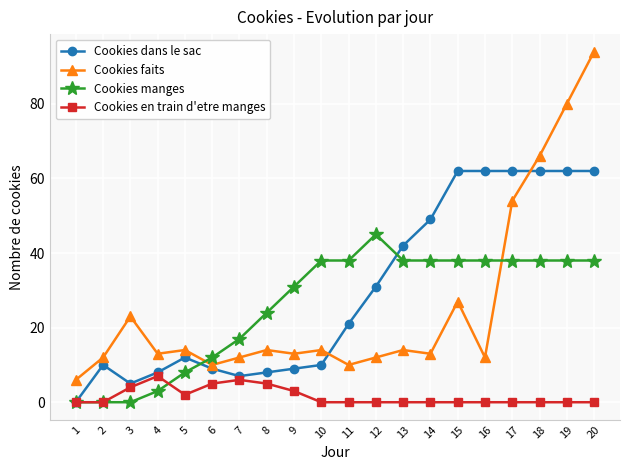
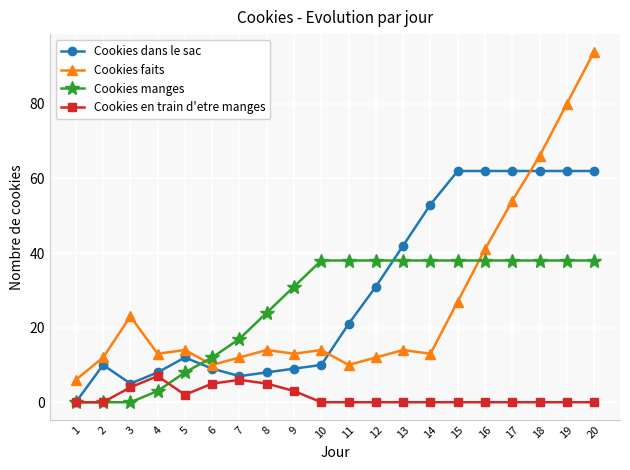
  {
    "Cookies dans le sac": {
      "2": 10,
      "3": 5,
      "4": 8,
      "5": 12,
      "6": 9,
      "7": 7,
      "8": 8,
      "9": 9,
      "10": 10,
      "11": 21,
      "12": 31,
      "13": 42,
-     "14": 49,
+     "14": 53,
      "15": 62,
      "16": 62,
      "17": 62,
      "18": 62,
      "19": 62,
      "20": 62
    },
    "Cookies faits": {
      "1": 6,
      "2": 12,
      "3": 23,
      "4": 13,
      "5": 14,
      "6": 10,
      "7": 12,
      "8": 14,
      "9": 13,
      "10": 14,
      "11": 10,
      "12": 12,
      "13": 14,
      "14": 13,
      "15": 27,
-     "16": 12,
+     "16": 41,
      "17": 54,
      "18": 66,
      "19": 80,
      "20": 94
    },
    "Cookies manges": {
      "3": 0,
      "4": 3,
      "5": 8,
      "6": 12,
      "7": 17,
      "8": 24,
      "9": 31,
      "10": 38,
      "11": 38,
-     "12": 45,
+     "12": 38,
      "13": 38,
      "14": 38,
      "15": 38,
      "16": 38,
      "17": 38,
      "18": 38,
      "19": 38,
      "20": 38
    },
    "Cookies en train d'etre manges": {
      "3": 4,
      "4": 7,
      "5": 2,
      "6": 5,
      "7": 6,
      "8": 5,
      "9": 3,
      "10": 0,
      "11": 0,
      "12": 0,
      "13": 0,
      "14": 0,
      "15": 0,
      "16": 0,
      "17": 0,
      "18": 0,
      "19": 0,
      "20": 0
    }
  }
